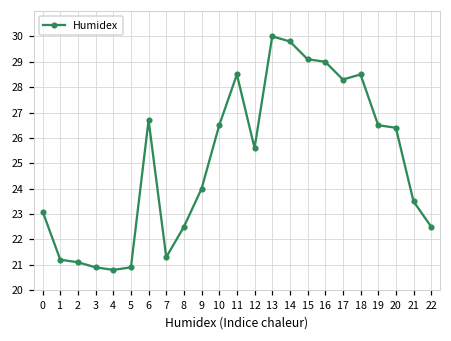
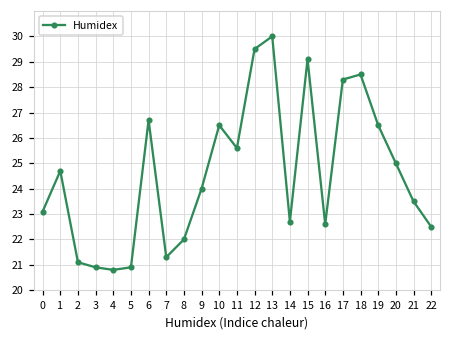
  {
    "0": 23.1,
-   "1": 21.2,
+   "1": 24.7,
    "2": 21.1,
    "3": 20.9,
    "4": 20.8,
    "5": 20.9,
    "6": 26.7,
    "7": 21.3,
-   "8": 22.5,
+   "8": 22.0,
    "9": 24.0,
    "10": 26.5,
-   "11": 28.5,
-   "12": 25.6,
+   "11": 25.6,
+   "12": 29.5,
    "13": 30.0,
-   "14": 29.8,
+   "14": 22.7,
    "15": 29.1,
-   "16": 29.0,
+   "16": 22.6,
    "17": 28.3,
    "18": 28.5,
    "19": 26.5,
-   "20": 26.4,
+   "20": 25.0,
    "21": 23.5,
    "22": 22.5
  }
